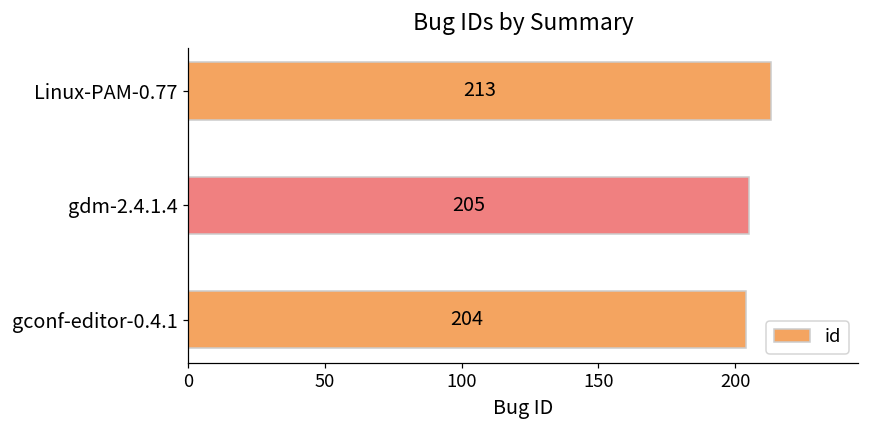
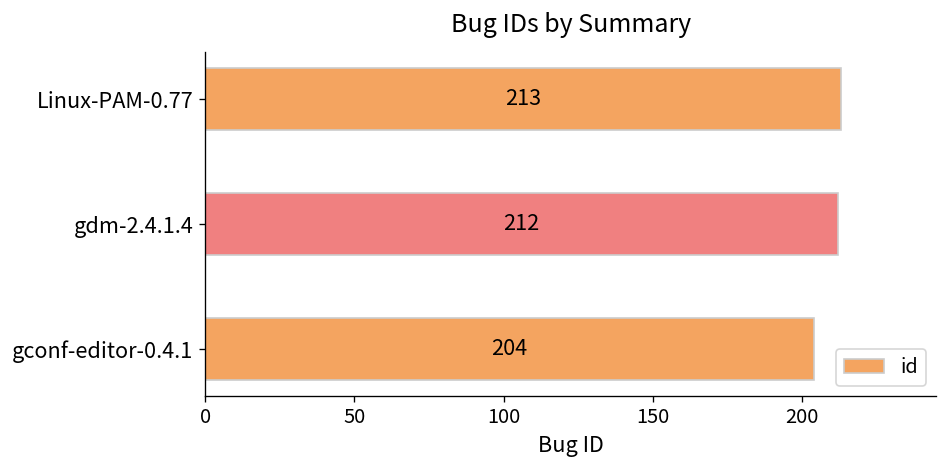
  {
    "Linux-PAM-0.77": 213,
-   "gdm-2.4.1.4": 205,
+   "gdm-2.4.1.4": 212,
    "gconf-editor-0.4.1": 204
  }
